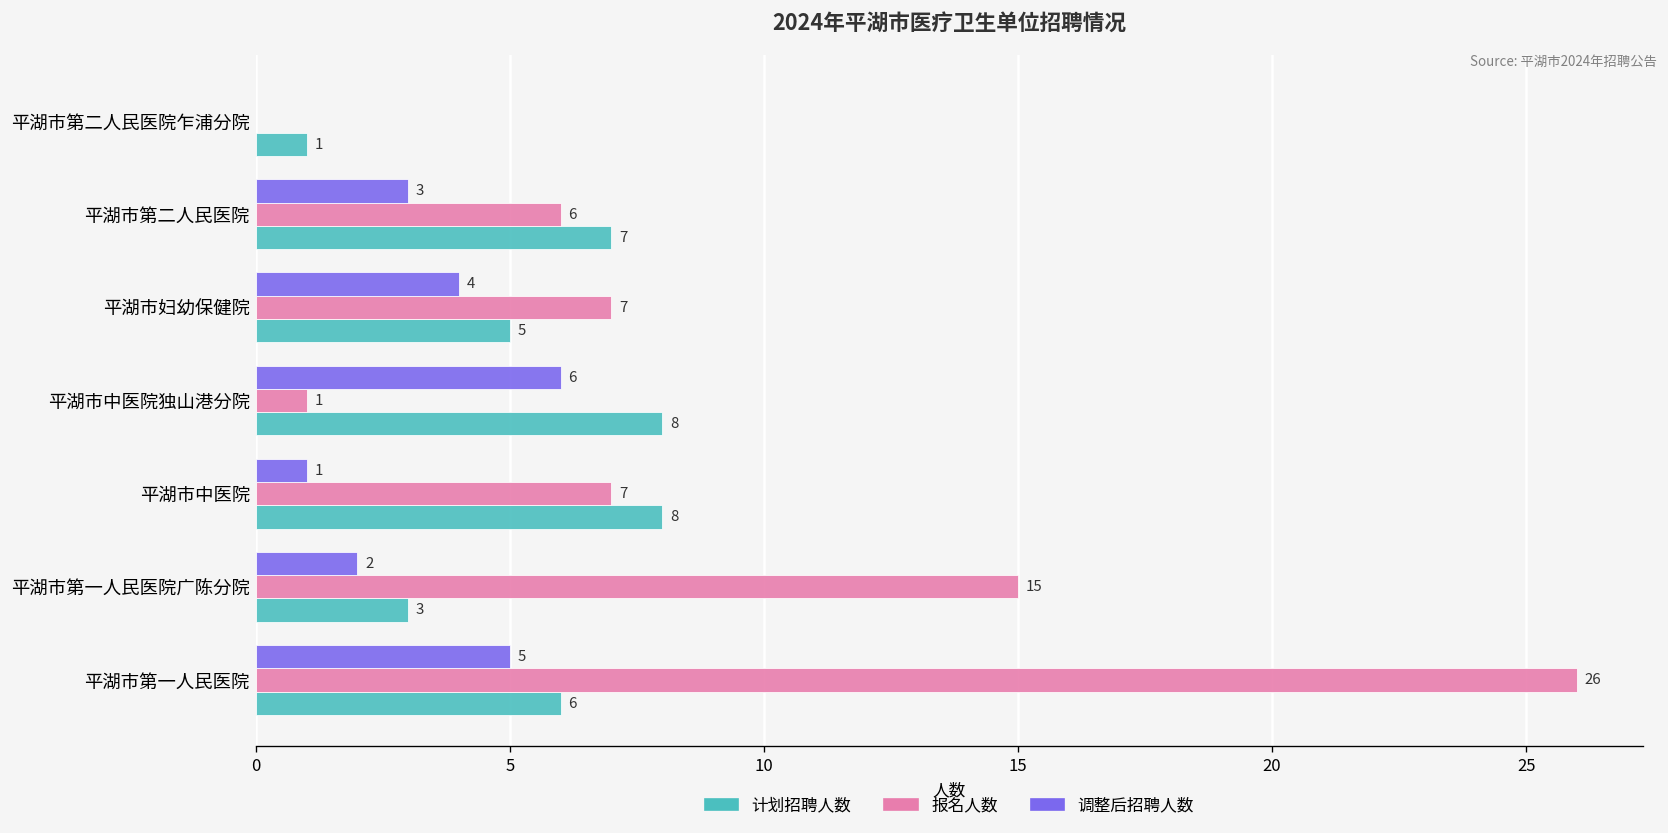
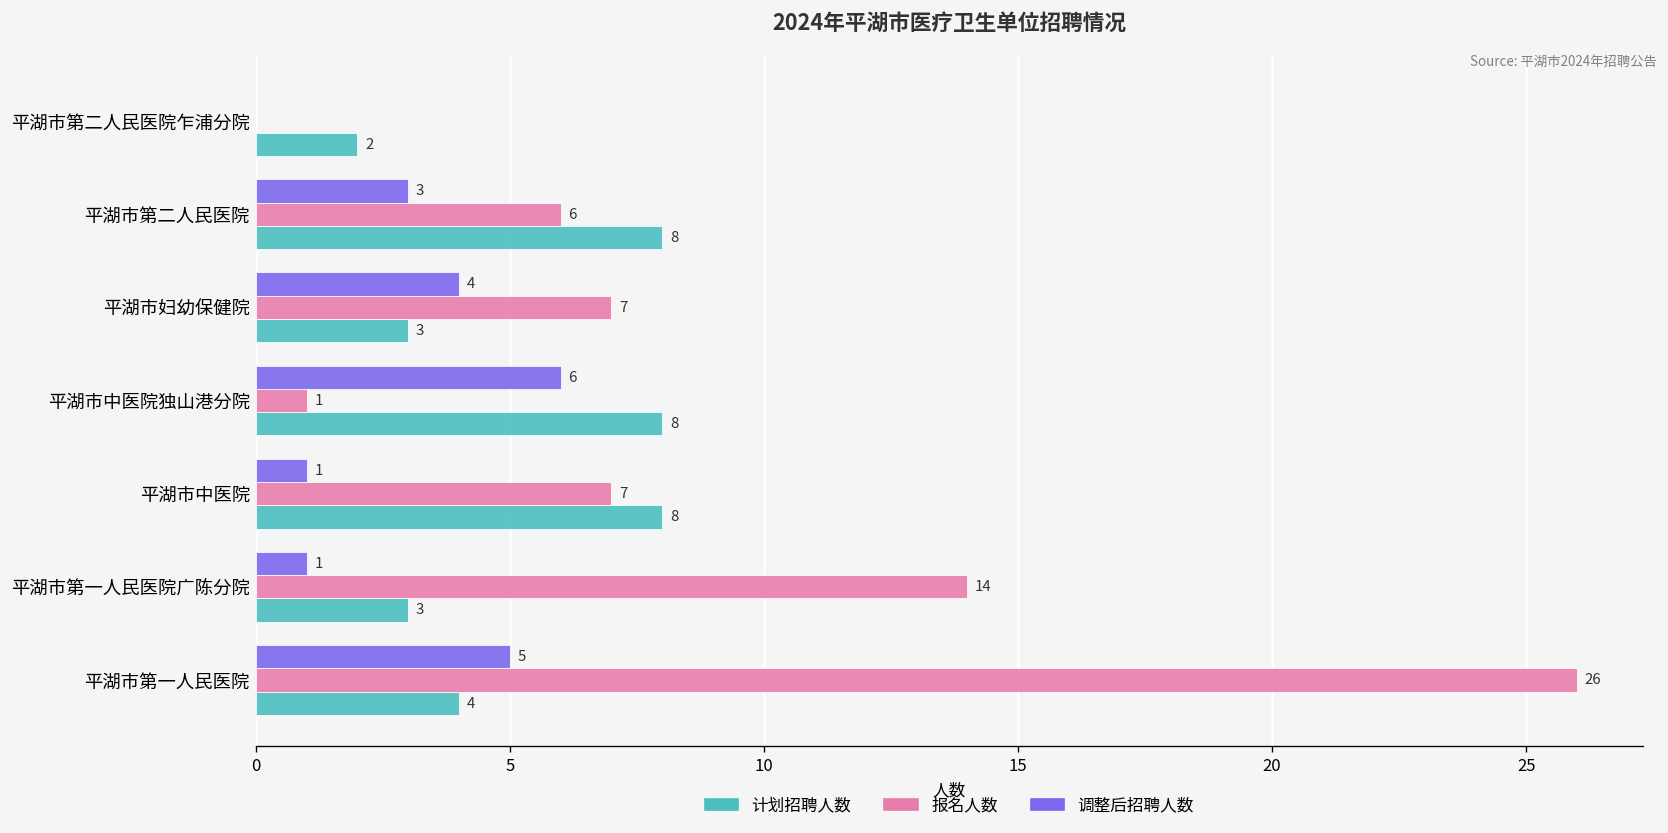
  {
    "计划招聘人数": {
-     "平湖市第二人民医院乍浦分院": 1,
-     "平湖市第二人民医院": 7,
-     "平湖市妇幼保健院": 5,
+     "平湖市第二人民医院乍浦分院": 2,
+     "平湖市第二人民医院": 8,
+     "平湖市妇幼保健院": 3,
      "平湖市中医院独山港分院": 8,
      "平湖市中医院": 8,
      "平湖市第一人民医院广陈分院": 3,
-     "平湖市第一人民医院": 6
+     "平湖市第一人民医院": 4
    },
    "报名人数": {
      "平湖市第二人民医院": 6,
      "平湖市妇幼保健院": 7,
      "平湖市中医院独山港分院": 1,
      "平湖市中医院": 7,
-     "平湖市第一人民医院广陈分院": 15,
+     "平湖市第一人民医院广陈分院": 14,
      "平湖市第一人民医院": 26
    },
    "调整后招聘人数": {
      "平湖市第二人民医院": 3,
      "平湖市妇幼保健院": 4,
      "平湖市中医院独山港分院": 6,
      "平湖市中医院": 1,
-     "平湖市第一人民医院广陈分院": 2,
+     "平湖市第一人民医院广陈分院": 1,
      "平湖市第一人民医院": 5
    }
  }
